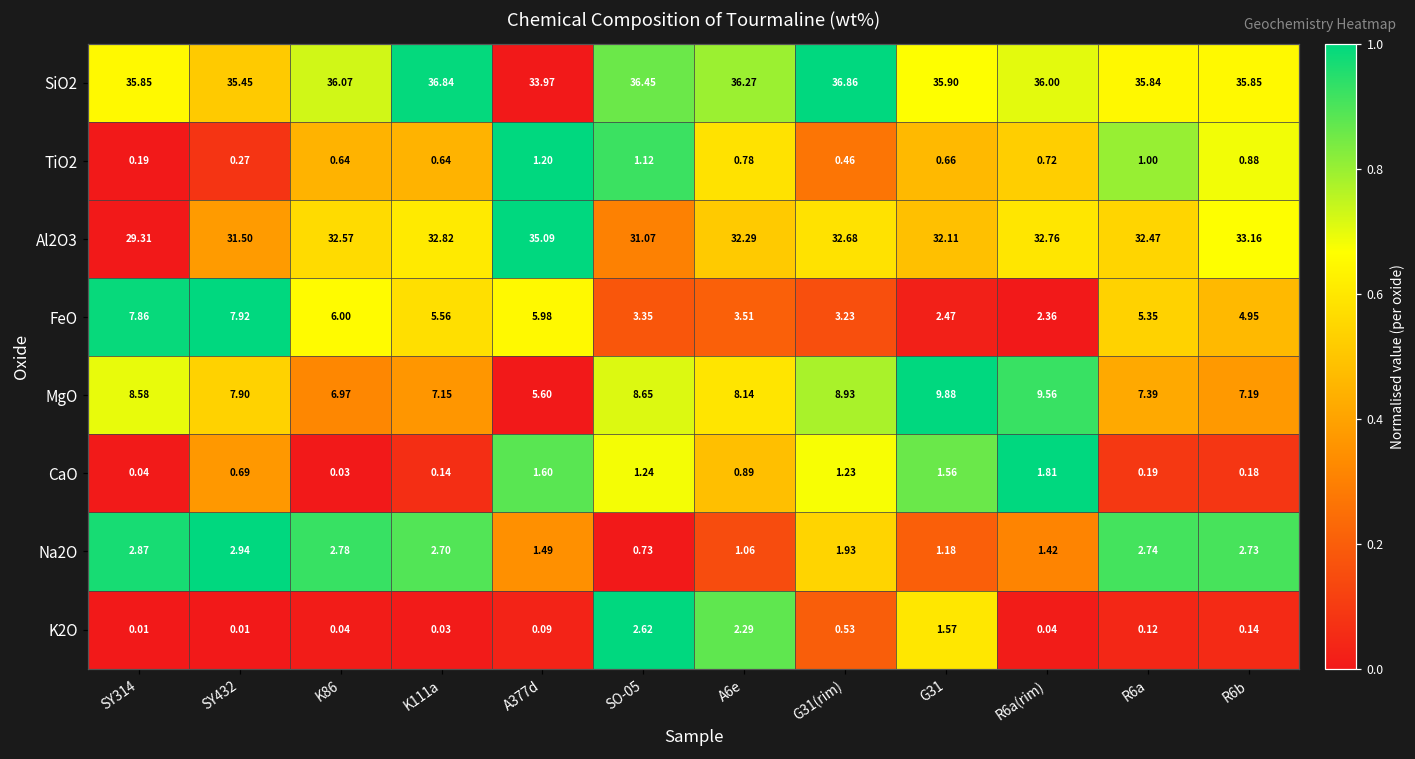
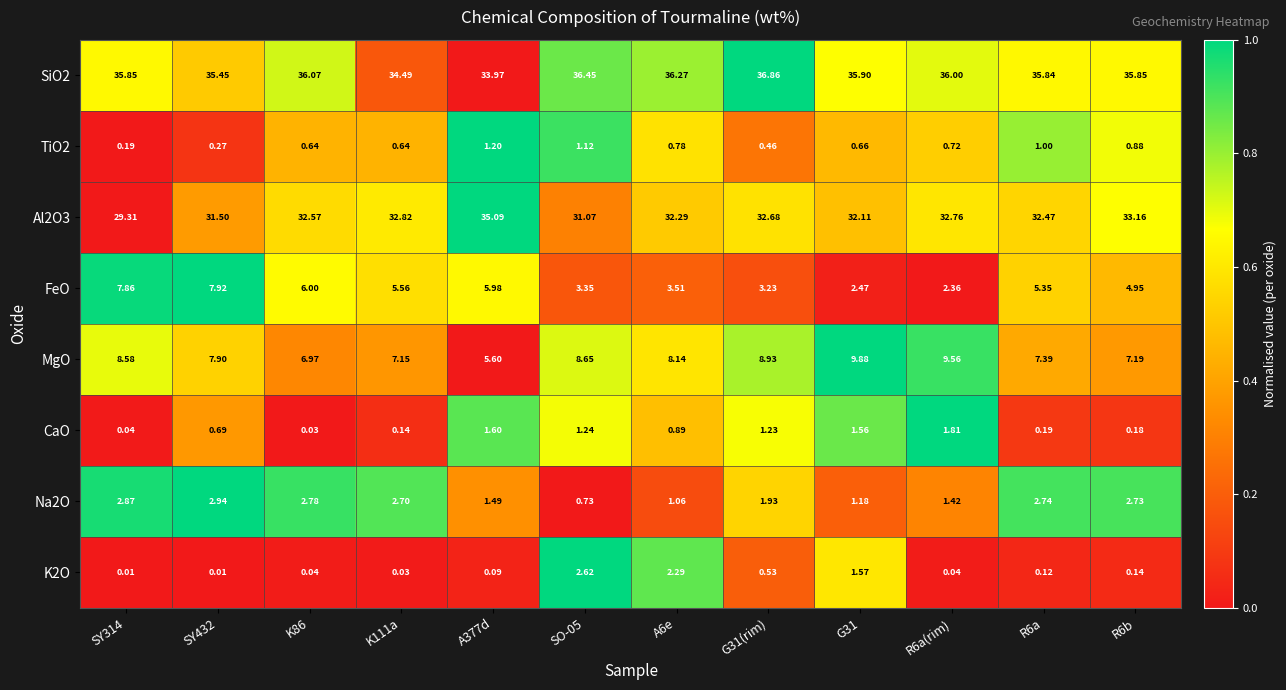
  {
    "SiO2": {
      "SY314": 35.85,
      "SY432": 35.45,
      "K86": 36.07,
-     "K111a": 36.84,
+     "K111a": 34.49,
      "A377d": 33.97,
      "SO-05": 36.45,
      "A6e": 36.27,
      "G31(rim)": 36.86,
      "G31": 35.90,
      "R6a(rim)": 36.00,
      "R6a": 35.84,
      "R6b": 35.85
    },
    "TiO2": {
      "SY314": 0.19,
      "SY432": 0.27,
      "K86": 0.64,
      "K111a": 0.64,
      "A377d": 1.20,
      "SO-05": 1.12,
      "A6e": 0.78,
      "G31(rim)": 0.46,
      "G31": 0.66,
      "R6a(rim)": 0.72,
      "R6a": 1.00,
      "R6b": 0.88
    },
    "Al2O3": {
      "SY314": 29.31,
      "SY432": 31.50,
      "K86": 32.57,
      "K111a": 32.82,
      "A377d": 35.09,
      "SO-05": 31.07,
      "A6e": 32.29,
      "G31(rim)": 32.68,
      "G31": 32.11,
      "R6a(rim)": 32.76,
      "R6a": 32.47,
      "R6b": 33.16
    },
    "FeO": {
      "SY314": 7.86,
      "SY432": 7.92,
      "K86": 6.00,
      "K111a": 5.56,
      "A377d": 5.98,
      "SO-05": 3.35,
      "A6e": 3.51,
      "G31(rim)": 3.23,
      "G31": 2.47,
      "R6a(rim)": 2.36,
      "R6a": 5.35,
      "R6b": 4.95
    },
    "MgO": {
      "SY314": 8.58,
      "SY432": 7.90,
      "K86": 6.97,
      "K111a": 7.15,
      "A377d": 5.60,
      "SO-05": 8.65,
      "A6e": 8.14,
      "G31(rim)": 8.93,
      "G31": 9.88,
      "R6a(rim)": 9.56,
      "R6a": 7.39,
      "R6b": 7.19
    },
    "CaO": {
      "SY314": 0.04,
      "SY432": 0.69,
      "K86": 0.03,
      "K111a": 0.14,
      "A377d": 1.60,
      "SO-05": 1.24,
      "A6e": 0.89,
      "G31(rim)": 1.23,
      "G31": 1.56,
      "R6a(rim)": 1.81,
      "R6a": 0.19,
      "R6b": 0.18
    },
    "Na2O": {
      "SY314": 2.87,
      "SY432": 2.94,
      "K86": 2.78,
      "K111a": 2.70,
      "A377d": 1.49,
      "SO-05": 0.73,
      "A6e": 1.06,
      "G31(rim)": 1.93,
      "G31": 1.18,
      "R6a(rim)": 1.42,
      "R6a": 2.74,
      "R6b": 2.73
    },
    "K2O": {
      "SY314": 0.01,
      "SY432": 0.01,
      "K86": 0.04,
      "K111a": 0.03,
      "A377d": 0.09,
      "SO-05": 2.62,
      "A6e": 2.29,
      "G31(rim)": 0.53,
      "G31": 1.57,
      "R6a(rim)": 0.04,
      "R6a": 0.12,
      "R6b": 0.14
    }
  }
